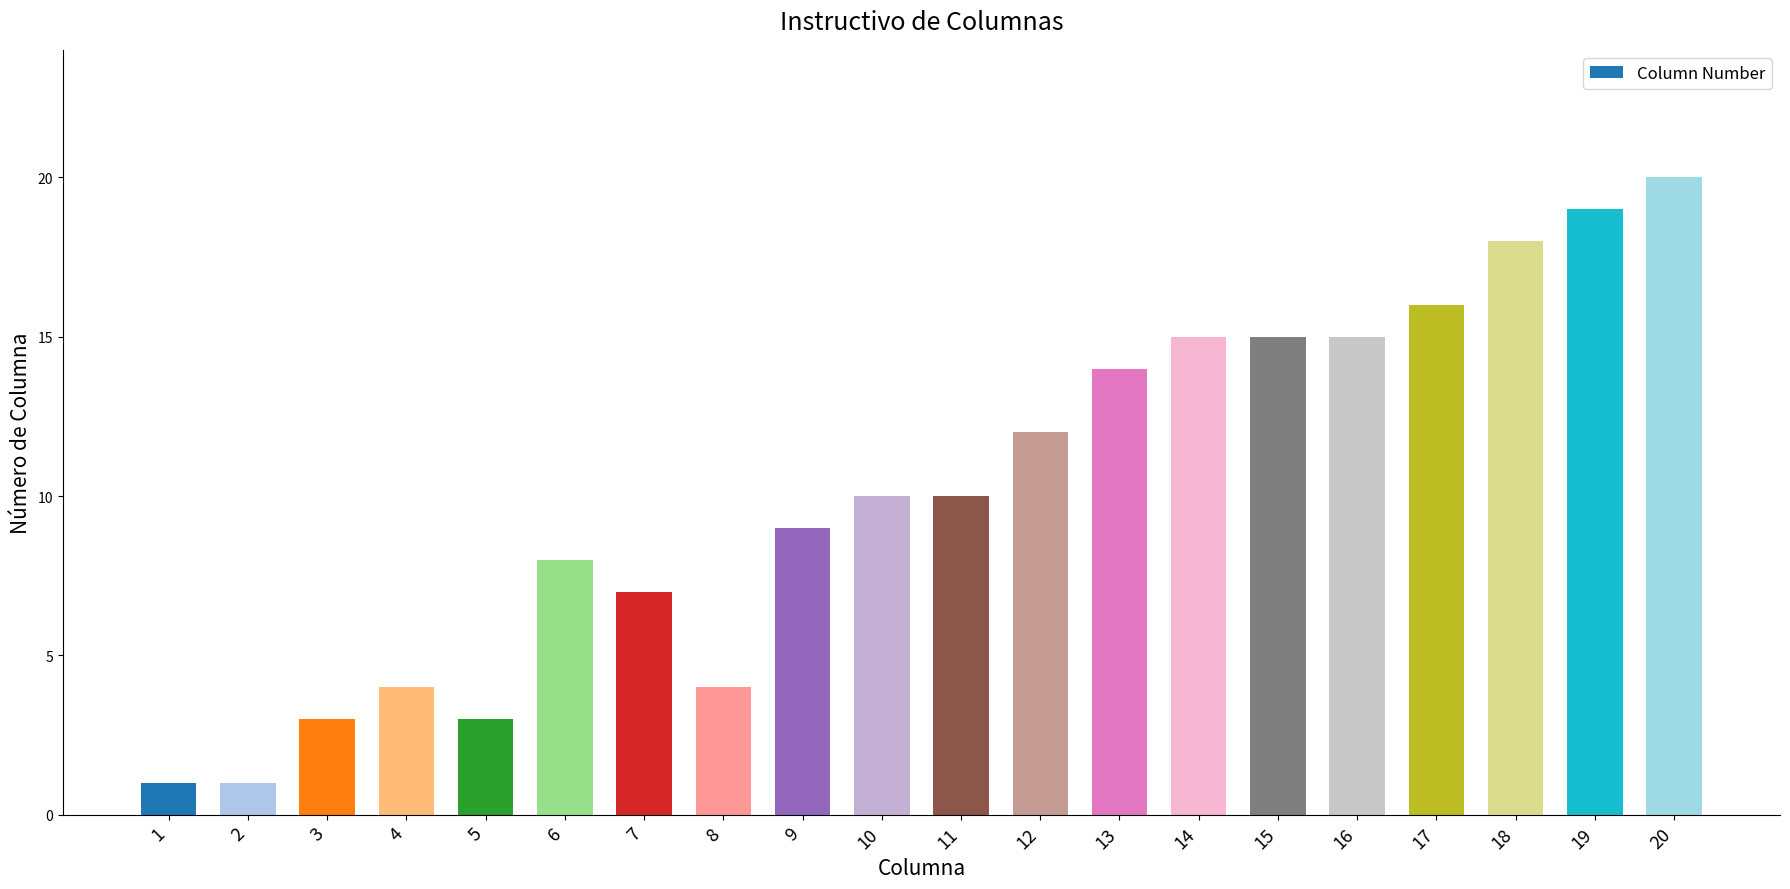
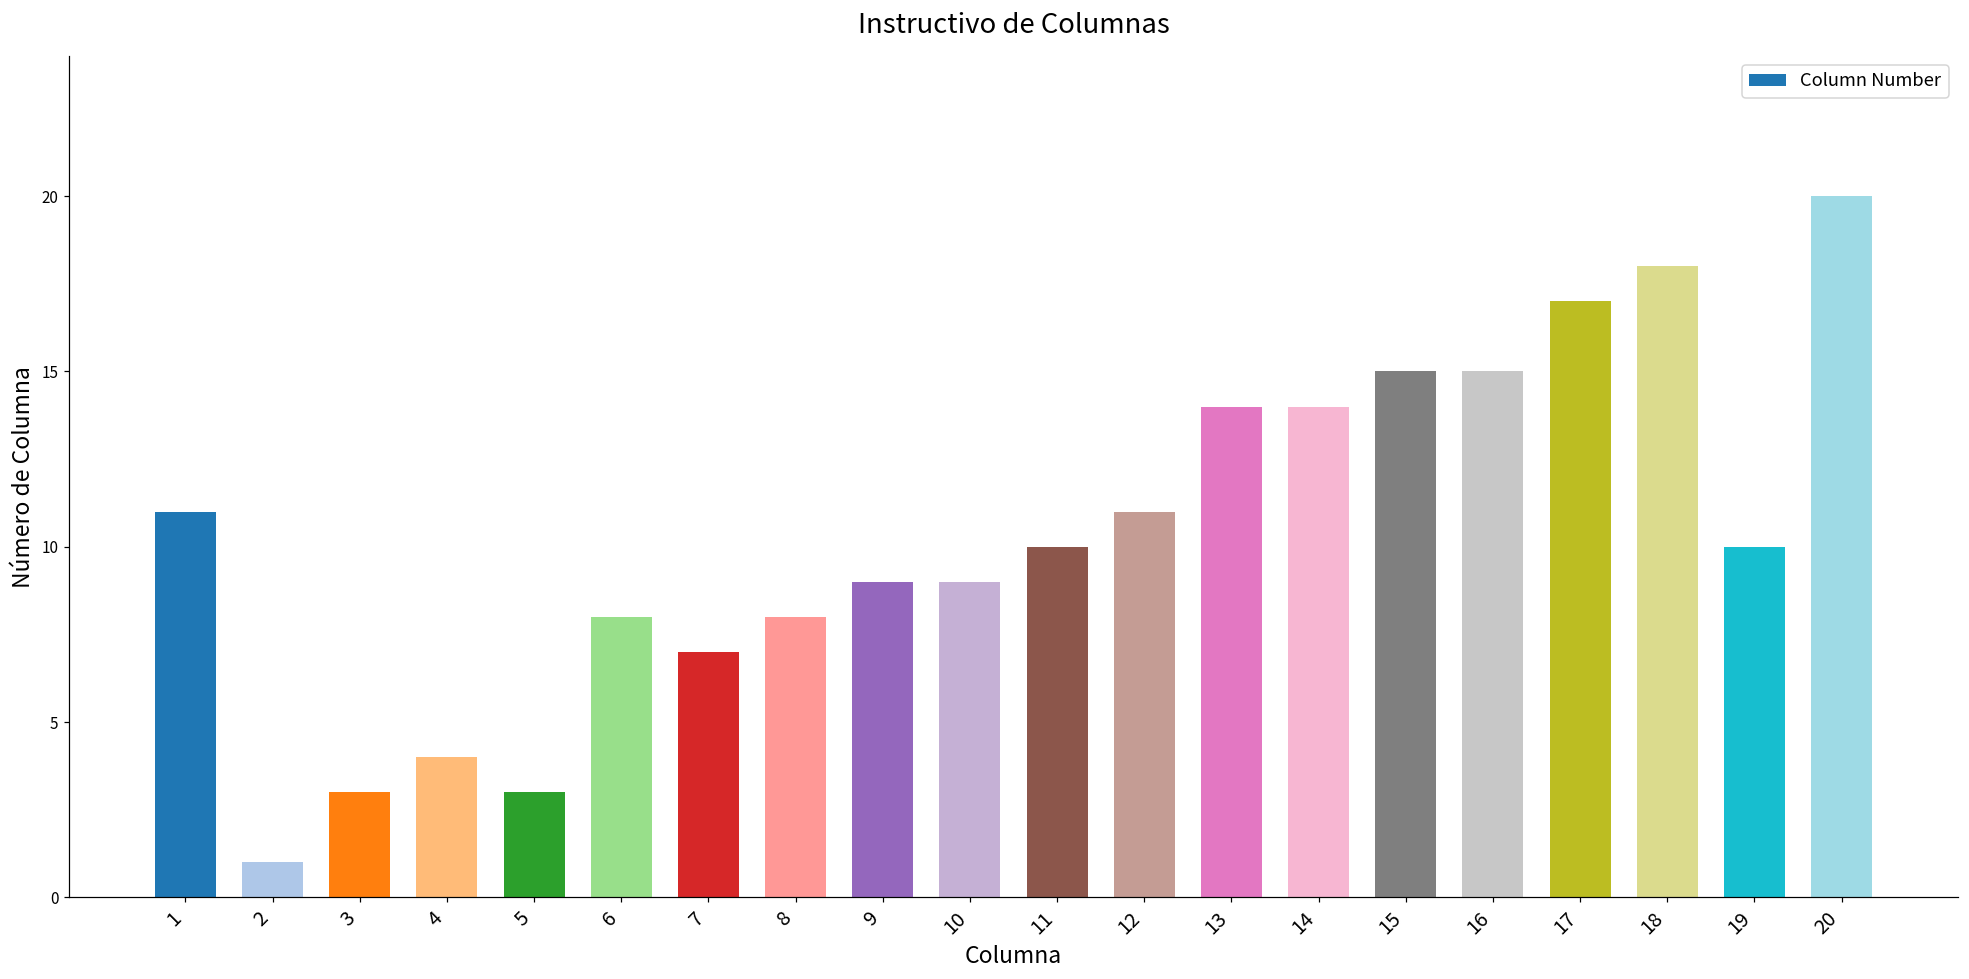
  {
-   "1": 1,
+   "1": 11,
    "2": 1,
    "3": 3,
    "4": 4,
    "5": 3,
    "6": 8,
    "7": 7,
-   "8": 4,
+   "8": 8,
    "9": 9,
-   "10": 10,
+   "10": 9,
    "11": 10,
-   "12": 12,
+   "12": 11,
    "13": 14,
-   "14": 15,
+   "14": 14,
    "15": 15,
    "16": 15,
-   "17": 16,
+   "17": 17,
    "18": 18,
-   "19": 19,
+   "19": 10,
    "20": 20
  }
